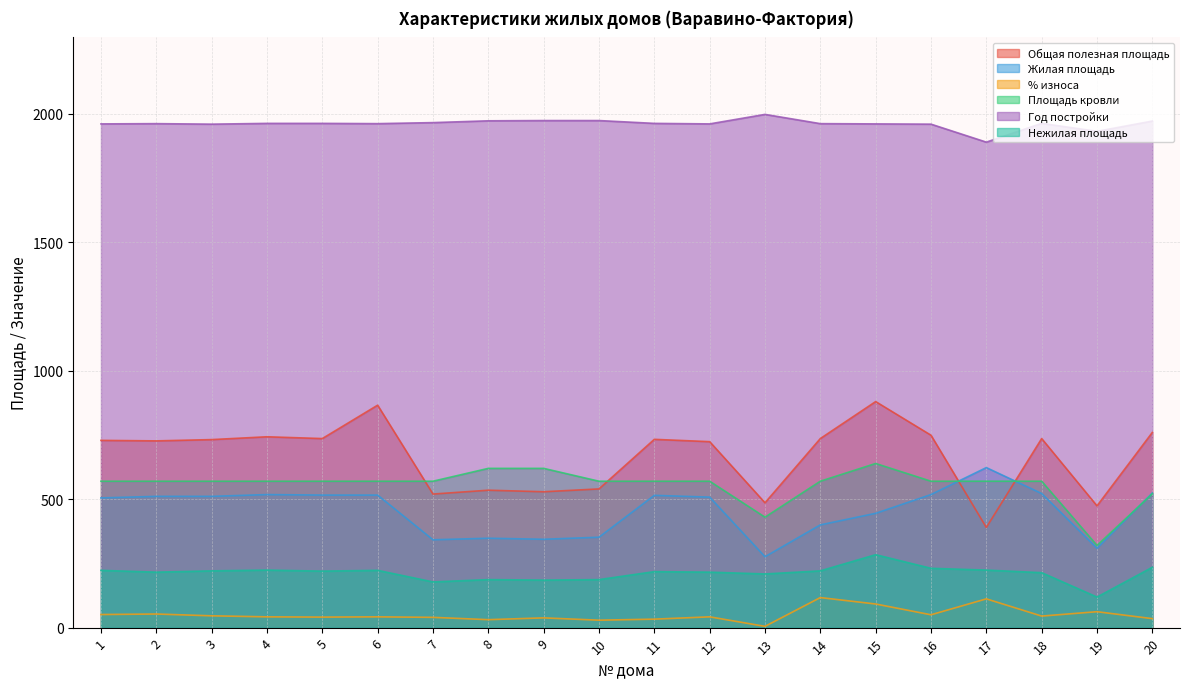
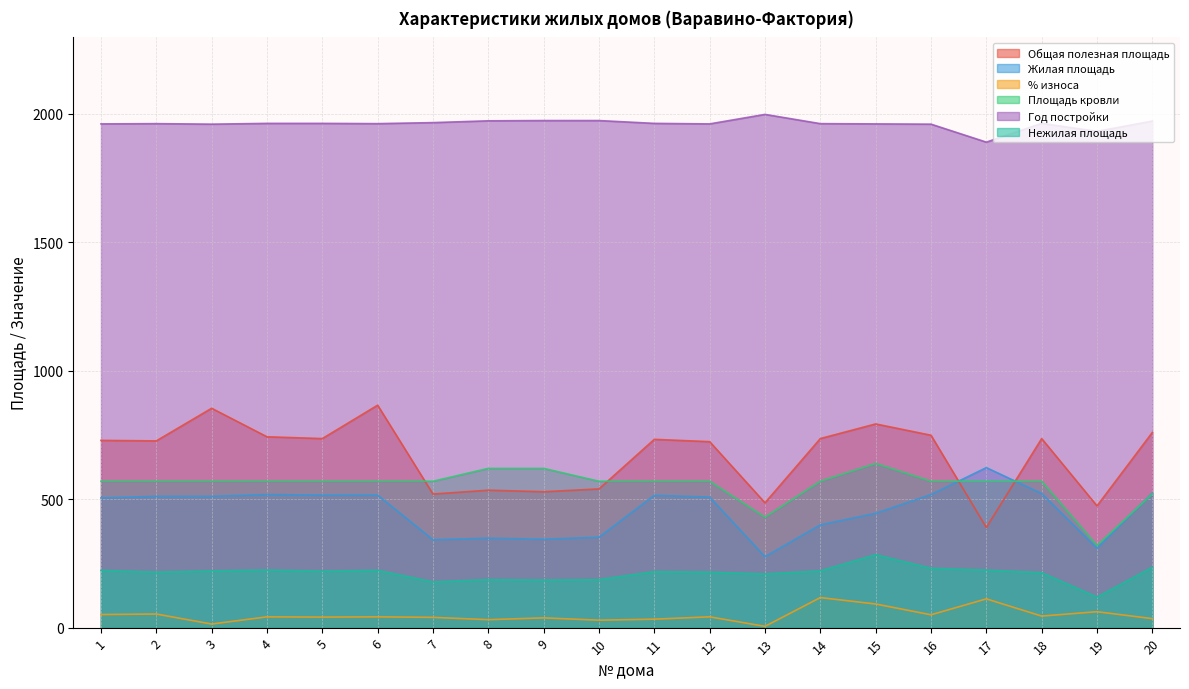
  {
    "Общая полезная площадь": {
      "1": 730,
      "2": 730,
-     "3": 730,
+     "3": 850,
      "4": 740,
      "5": 740,
      "6": 870,
      "7": 520,
      "8": 540,
      "9": 530,
      "10": 540,
      "11": 730,
      "12": 720,
      "13": 490,
      "14": 740,
-     "15": 880,
+     "15": 790,
      "16": 750,
      "17": 390,
      "18": 740,
      "19": 470,
      "20": 760
    },
    "Жилая площадь": {
      "1": 510,
      "2": 510,
      "3": 510,
      "4": 520,
      "5": 520,
      "6": 520,
      "7": 340,
      "8": 350,
      "9": 340,
      "10": 350,
      "11": 520,
      "12": 510,
      "13": 280,
      "14": 400,
      "15": 450,
      "16": 520,
      "17": 620,
      "18": 520,
      "19": 310
    },
    "% износа": {
      "1": 50,
      "2": 50,
-     "3": 50,
+     "3": 10,
      "4": 40,
      "5": 40,
      "6": 40,
      "7": 40,
      "8": 30,
      "9": 40,
      "10": 30,
      "11": 30,
      "12": 40,
      "13": 10,
      "14": 120,
      "15": 90,
      "16": 50,
      "17": 110,
      "18": 50,
      "19": 60,
      "20": 40
    },
    "Год постройки": {
      "1": 1960,
      "2": 1960,
      "3": 1960,
      "4": 1960,
      "5": 1960,
      "6": 1960,
      "7": 1970,
      "8": 1970,
      "9": 1970,
      "10": 1970,
      "11": 1960,
      "12": 1960,
      "13": 2000,
      "14": 1960,
      "15": 1960,
      "16": 1960,
      "17": 1890
    }
  }
